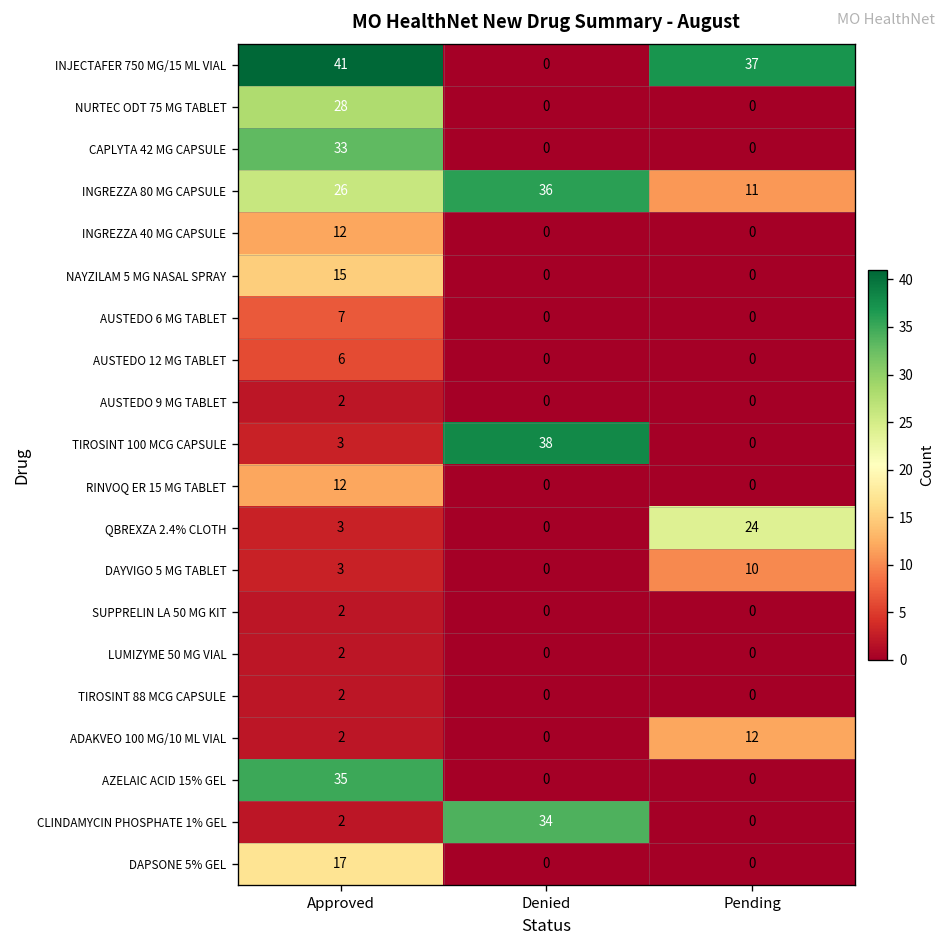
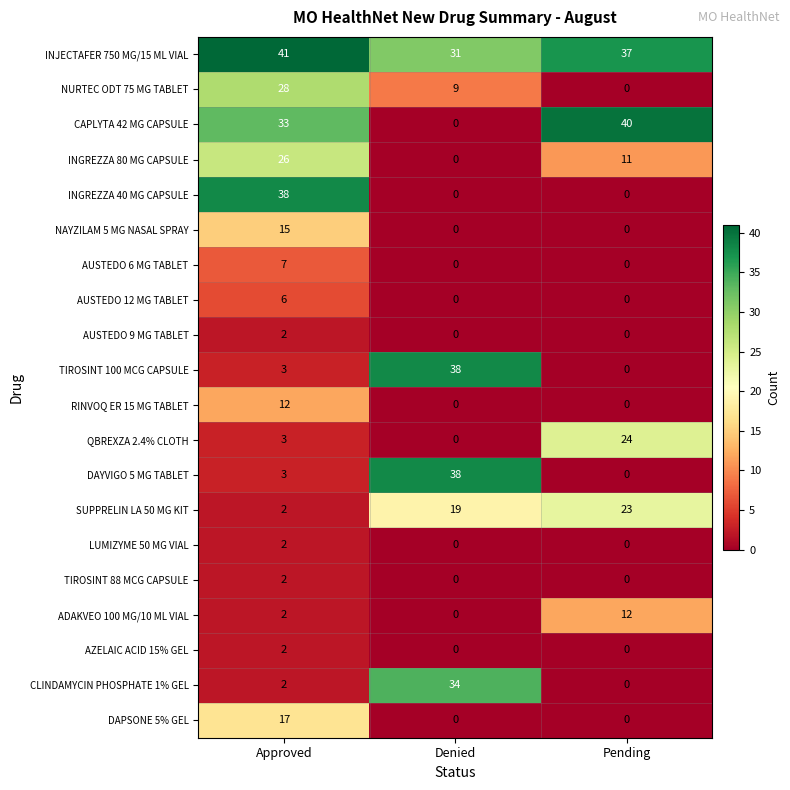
  {
    "INJECTAFER 750 MG/15 ML VIAL": {
      "Approved": 41,
-     "Denied": 0,
+     "Denied": 31,
      "Pending": 37
    },
    "NURTEC ODT 75 MG TABLET": {
      "Approved": 28,
-     "Denied": 0,
+     "Denied": 9,
      "Pending": 0
    },
    "CAPLYTA 42 MG CAPSULE": {
      "Approved": 33,
      "Denied": 0,
-     "Pending": 0
+     "Pending": 40
    },
    "INGREZZA 80 MG CAPSULE": {
      "Approved": 26,
-     "Denied": 36,
+     "Denied": 0,
      "Pending": 11
    },
    "INGREZZA 40 MG CAPSULE": {
-     "Approved": 12,
+     "Approved": 38,
      "Denied": 0,
      "Pending": 0
    },
    "NAYZILAM 5 MG NASAL SPRAY": {
      "Approved": 15,
      "Denied": 0,
      "Pending": 0
    },
    "AUSTEDO 6 MG TABLET": {
      "Approved": 7,
      "Denied": 0,
      "Pending": 0
    },
    "AUSTEDO 12 MG TABLET": {
      "Approved": 6,
      "Denied": 0,
      "Pending": 0
    },
    "AUSTEDO 9 MG TABLET": {
      "Approved": 2,
      "Denied": 0,
      "Pending": 0
    },
    "TIROSINT 100 MCG CAPSULE": {
      "Approved": 3,
      "Denied": 38,
      "Pending": 0
    },
    "RINVOQ ER 15 MG TABLET": {
      "Approved": 12,
      "Denied": 0,
      "Pending": 0
    },
    "QBREXZA 2.4% CLOTH": {
      "Approved": 3,
      "Denied": 0,
      "Pending": 24
    },
    "DAYVIGO 5 MG TABLET": {
      "Approved": 3,
-     "Denied": 0,
-     "Pending": 10
+     "Denied": 38,
+     "Pending": 0
    },
    "SUPPRELIN LA 50 MG KIT": {
      "Approved": 2,
-     "Denied": 0,
-     "Pending": 0
+     "Denied": 19,
+     "Pending": 23
    },
    "LUMIZYME 50 MG VIAL": {
      "Approved": 2,
      "Denied": 0,
      "Pending": 0
    },
    "TIROSINT 88 MCG CAPSULE": {
      "Approved": 2,
      "Denied": 0,
      "Pending": 0
    },
    "ADAKVEO 100 MG/10 ML VIAL": {
      "Approved": 2,
      "Denied": 0,
      "Pending": 12
    },
    "AZELAIC ACID 15% GEL": {
-     "Approved": 35,
+     "Approved": 2,
      "Denied": 0,
      "Pending": 0
    },
    "CLINDAMYCIN PHOSPHATE 1% GEL": {
      "Approved": 2,
      "Denied": 34,
      "Pending": 0
    },
    "DAPSONE 5% GEL": {
      "Approved": 17,
      "Denied": 0,
      "Pending": 0
    }
  }
